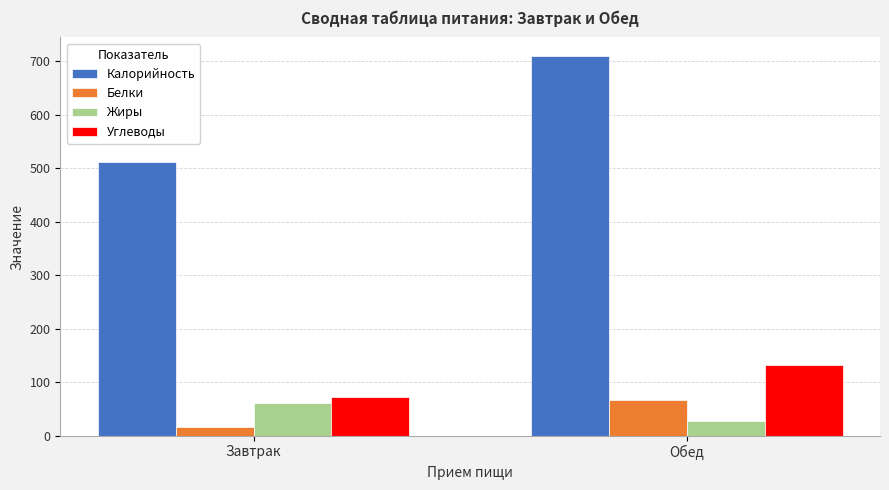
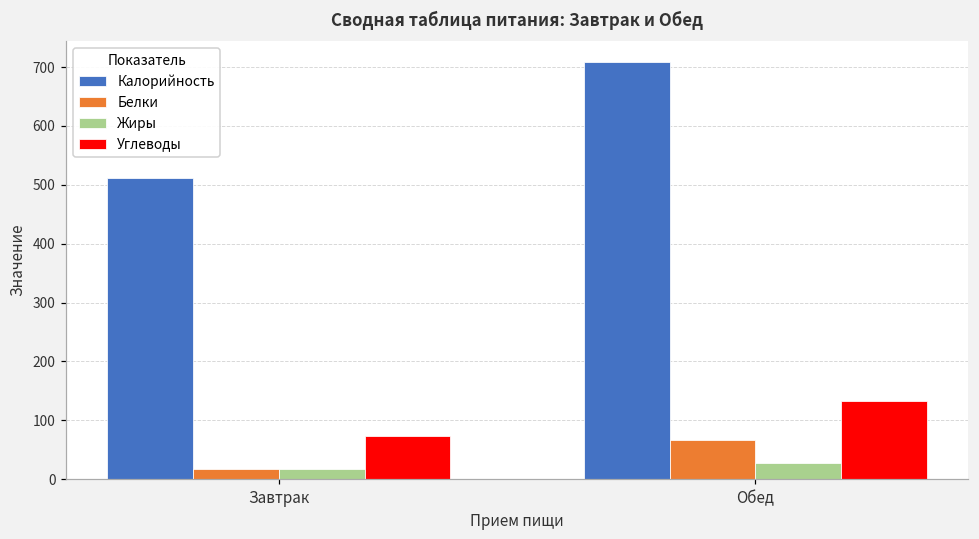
  {
    "Калорийность": {
      "Завтрак": 510,
      "Обед": 710
    },
    "Белки": {
      "Завтрак": 20,
      "Обед": 70
    },
    "Жиры": {
-     "Завтрак": 60,
+     "Завтрак": 20,
      "Обед": 30
    },
    "Углеводы": {
      "Завтрак": 70,
      "Обед": 130
    }
  }
